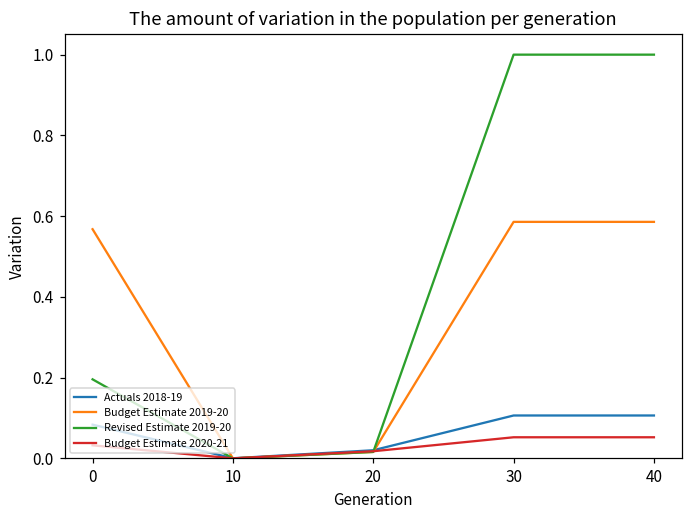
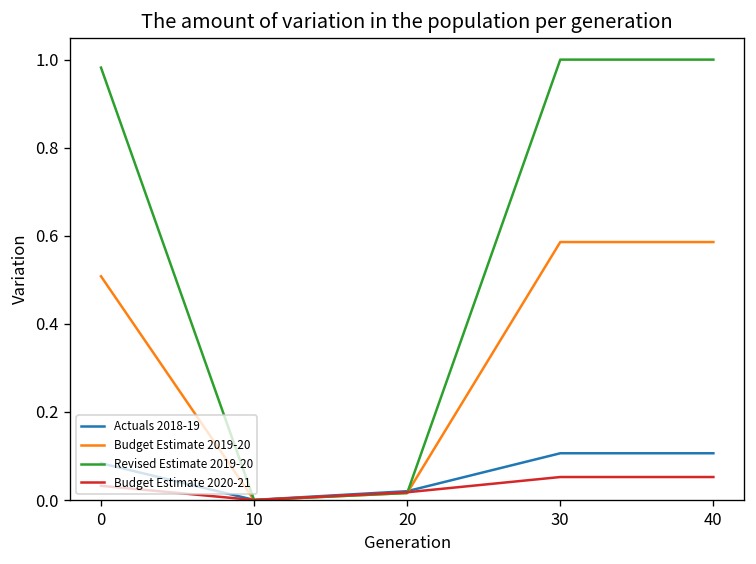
  {
    "Actuals 2018-19": {
      "30": 0.11,
      "40": 0.11
    },
    "Budget Estimate 2019-20": {
-     "0": 0.57,
+     "0": 0.51,
      "30": 0.59,
      "40": 0.59
    },
    "Revised Estimate 2019-20": {
-     "0": 0.20,
+     "0": 0.98,
      "30": 1.00,
      "40": 1.00
    },
    "Budget Estimate 2020-21": {
      "30": 0.05,
      "40": 0.05
    }
  }
